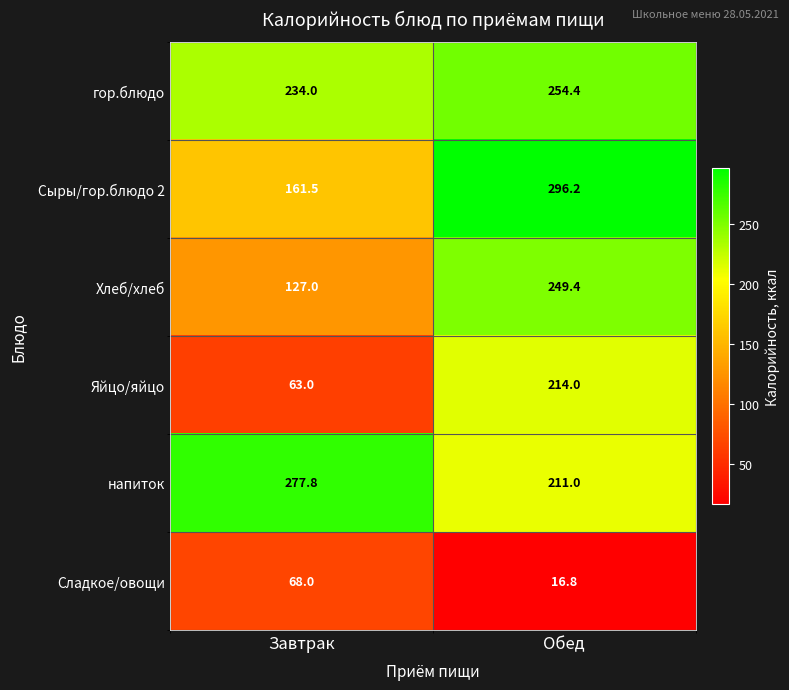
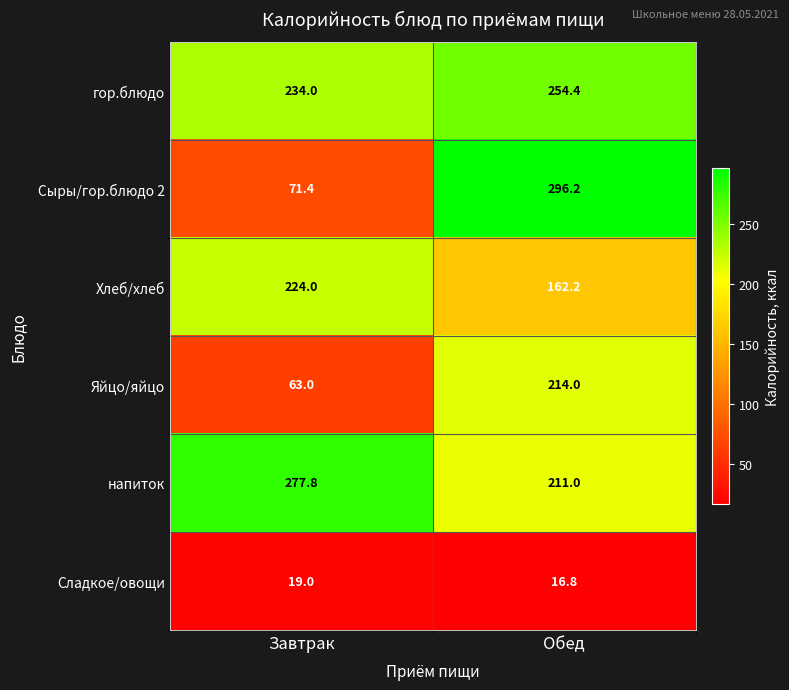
  {
    "гор.блюдо": {
      "Завтрак": 234.0,
      "Обед": 254.4
    },
    "Сыры/гор.блюдо 2": {
-     "Завтрак": 161.5,
+     "Завтрак": 71.4,
      "Обед": 296.2
    },
    "Хлеб/хлеб": {
-     "Завтрак": 127.0,
-     "Обед": 249.4
+     "Завтрак": 224.0,
+     "Обед": 162.2
    },
    "Яйцо/яйцо": {
      "Завтрак": 63.0,
      "Обед": 214.0
    },
    "напиток": {
      "Завтрак": 277.8,
      "Обед": 211.0
    },
    "Сладкое/овощи": {
-     "Завтрак": 68.0,
+     "Завтрак": 19.0,
      "Обед": 16.8
    }
  }
